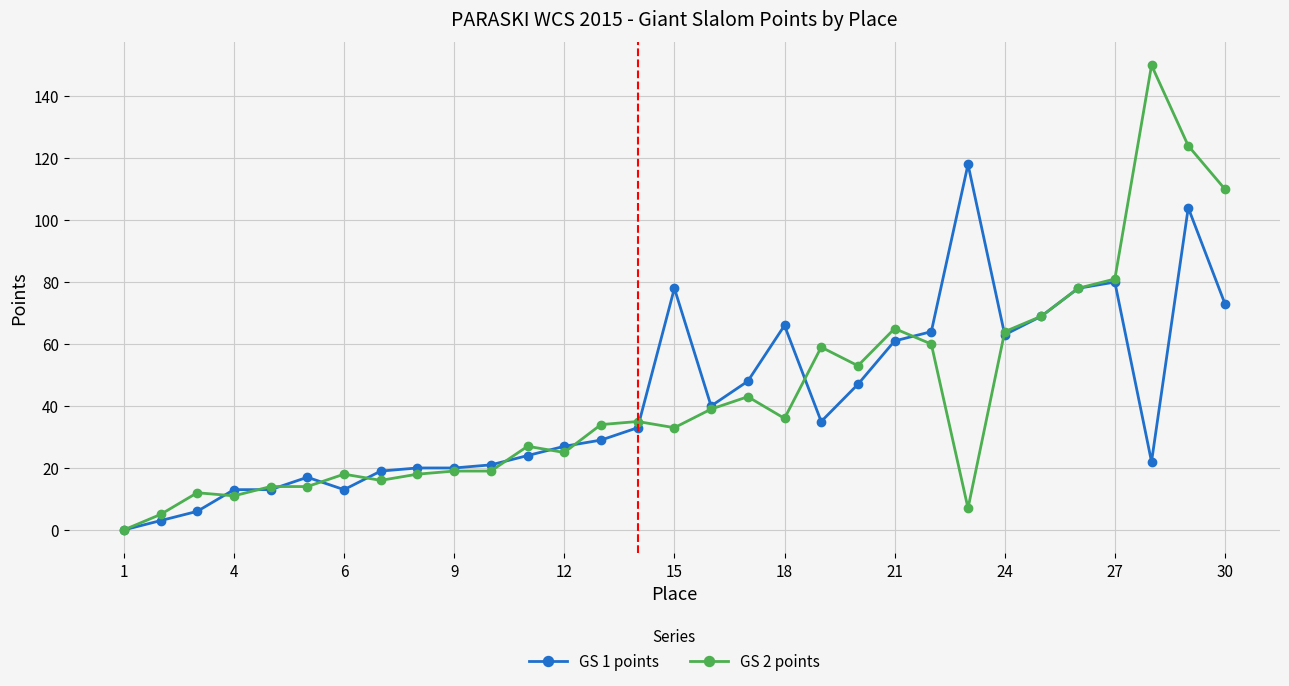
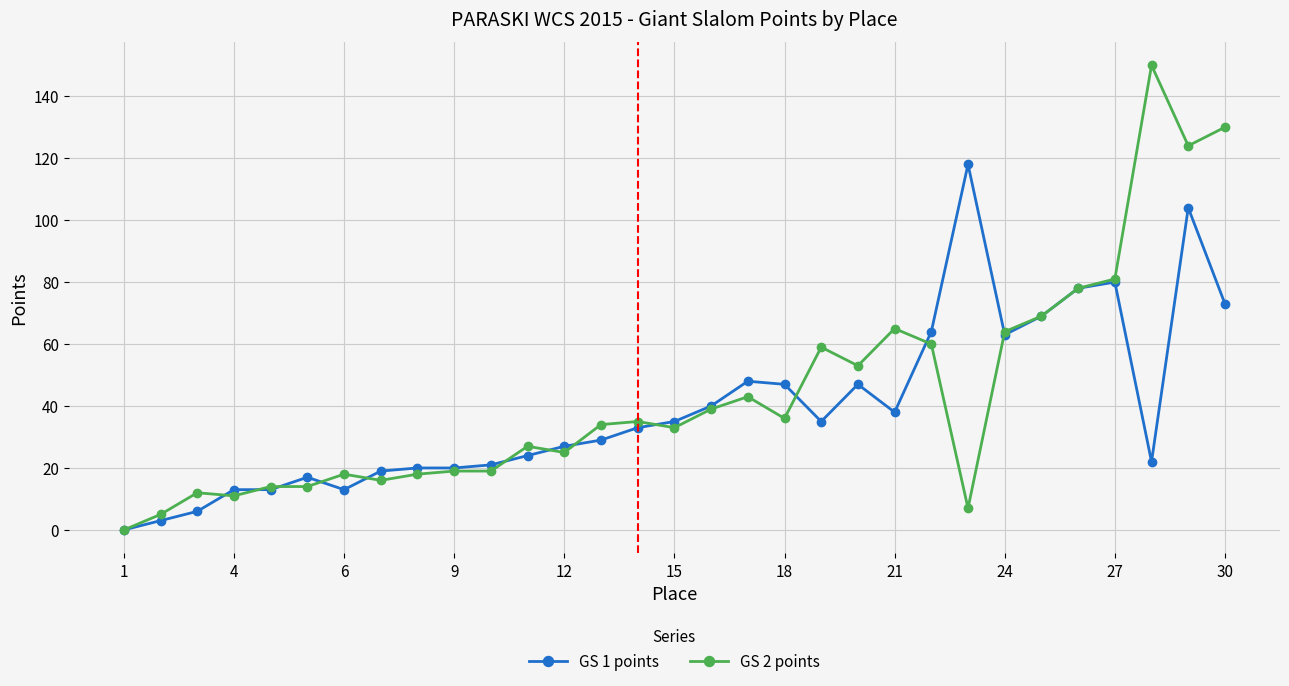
  {
    "GS 1 points": {
      "6": 13,
      "9": 20,
      "12": 27,
-     "15": 78,
-     "18": 66,
-     "21": 61,
+     "15": 35,
+     "18": 47,
+     "21": 38,
      "24": 63,
      "27": 80,
      "30": 73
    },
    "GS 2 points": {
      "6": 18,
      "9": 19,
      "12": 25,
      "15": 33,
      "18": 36,
      "21": 65,
      "24": 64,
      "27": 81,
-     "30": 110
+     "30": 130
    }
  }
